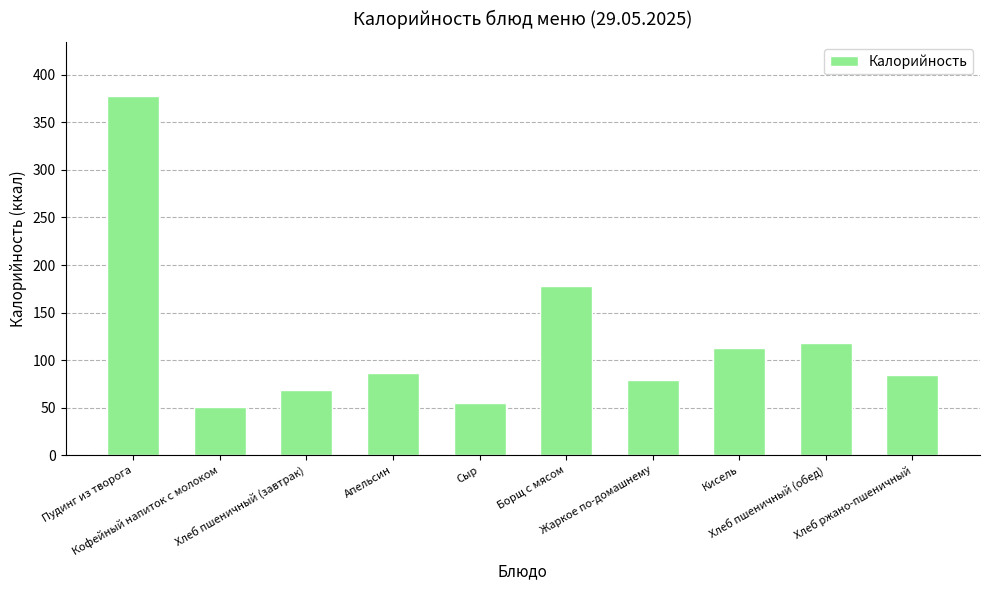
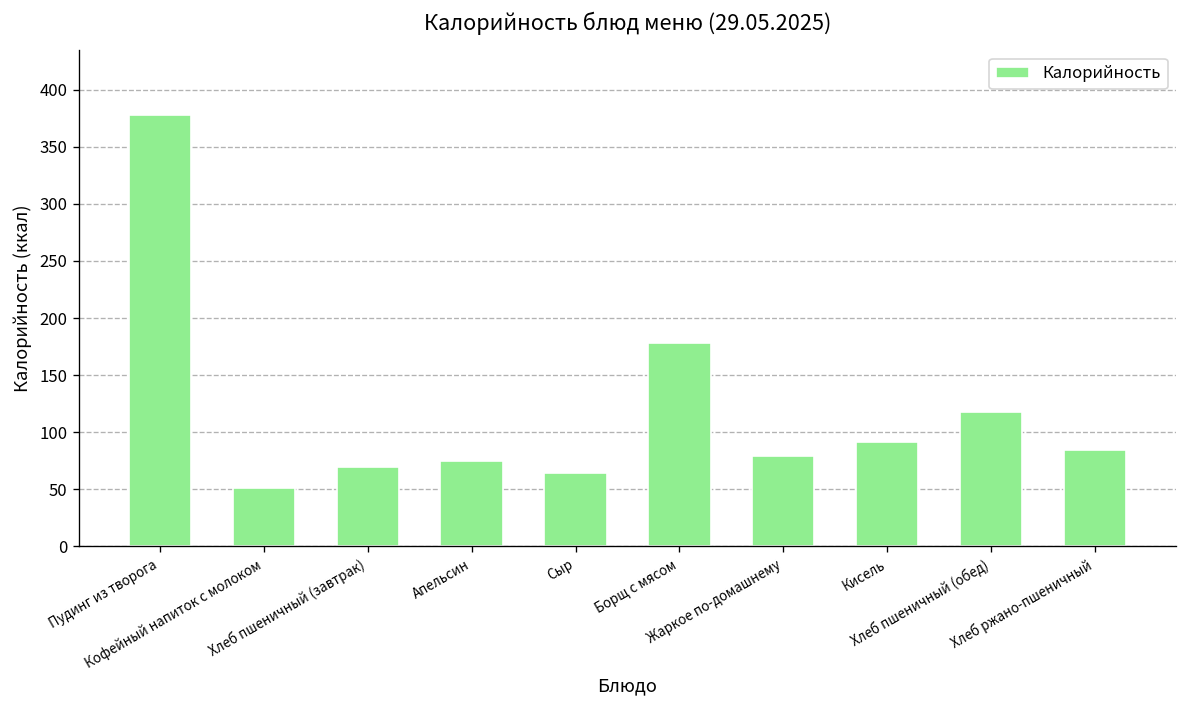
  {
    "Пудинг из творога": 380,
    "Кофейный напиток с молоком": 50,
    "Хлеб пшеничный (завтрак)": 70,
-   "Апельсин": 90,
-   "Сыр": 55,
+   "Апельсин": 80,
+   "Сыр": 64,
    "Борщ с мясом": 180,
    "Жаркое по-домашнему": 80,
-   "Кисель": 110,
+   "Кисель": 90,
    "Хлеб пшеничный (обед)": 120,
    "Хлеб ржано-пшеничный": 80
  }
